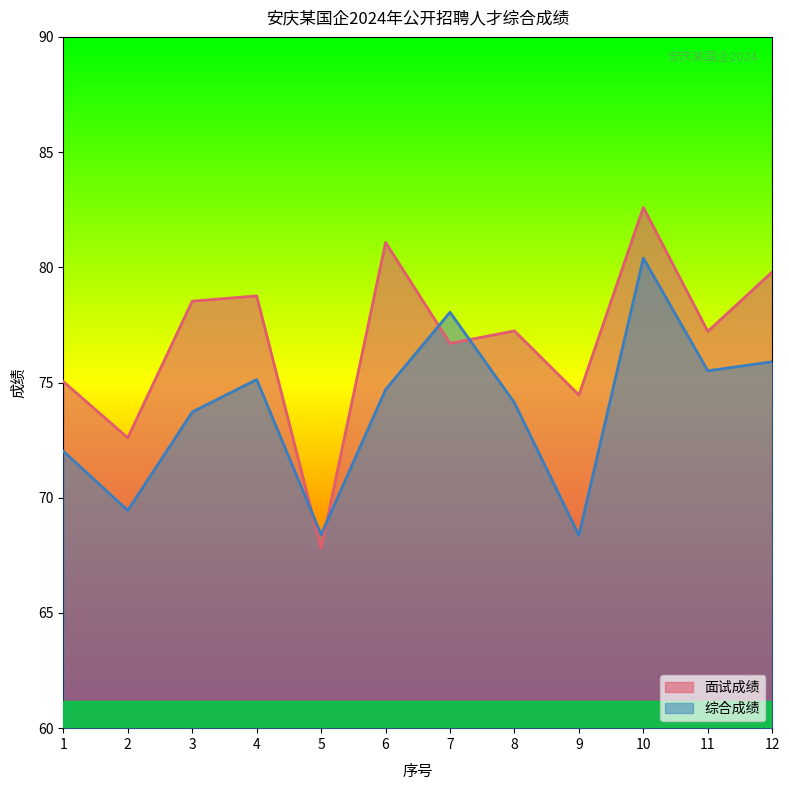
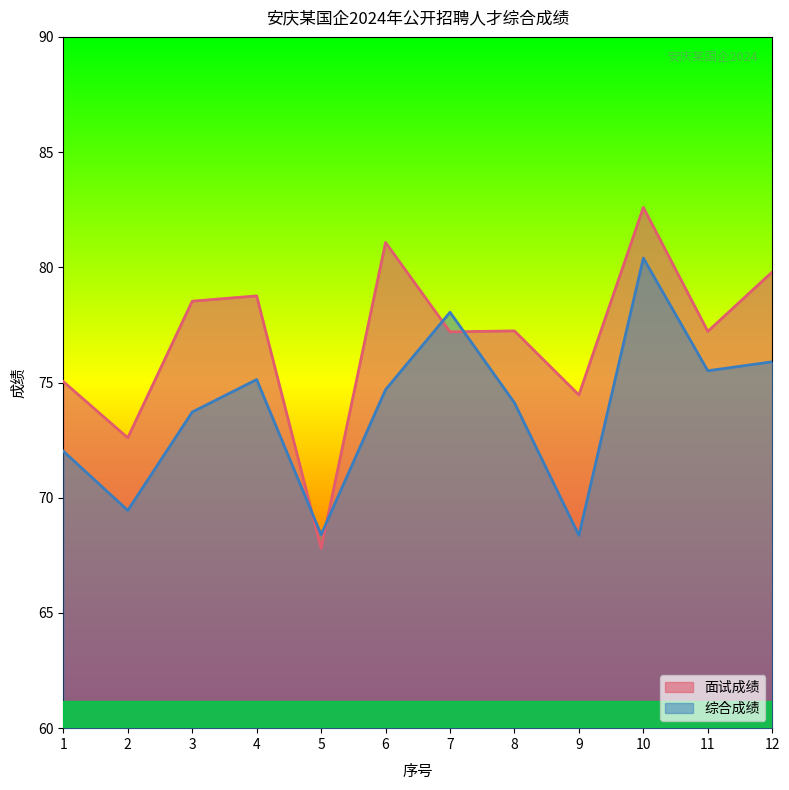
  {
    "面试成绩": {
      "1": 75.0,
      "2": 72.6,
      "3": 78.5,
      "4": 78.8,
      "5": 67.8,
      "6": 81.1,
-     "7": 76.7,
+     "7": 77.2,
      "8": 77.2,
      "9": 74.5,
      "10": 82.6,
      "11": 77.2,
      "12": 79.8
    },
    "综合成绩": {
      "1": 72.0,
      "2": 69.5,
      "3": 73.7,
      "4": 75.1,
      "5": 68.4,
      "6": 74.7,
      "7": 78.1,
      "8": 74.1,
      "9": 68.4,
      "10": 80.4,
      "11": 75.5,
      "12": 75.9
    }
  }
